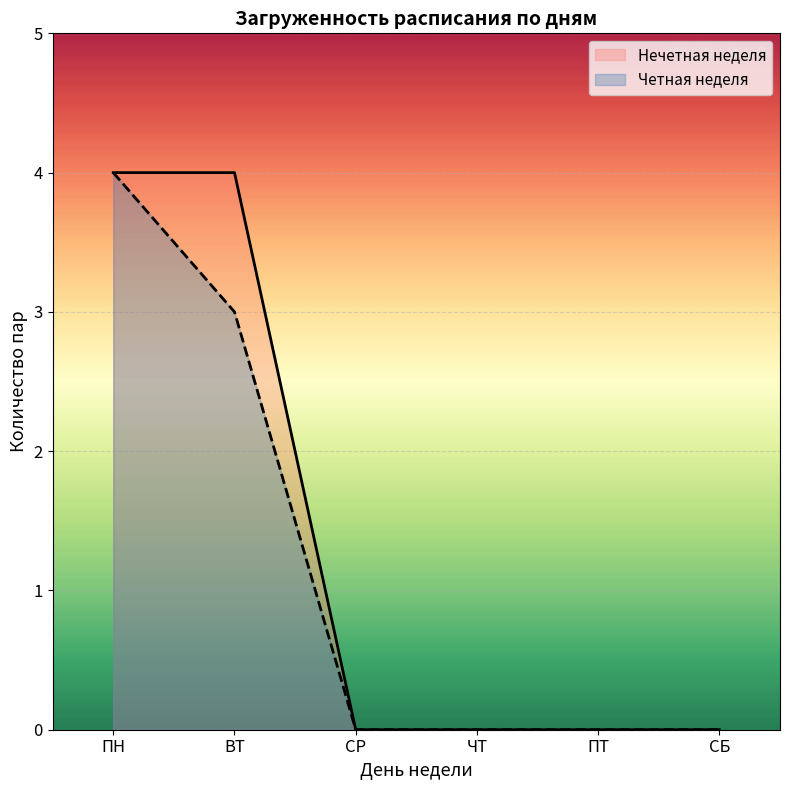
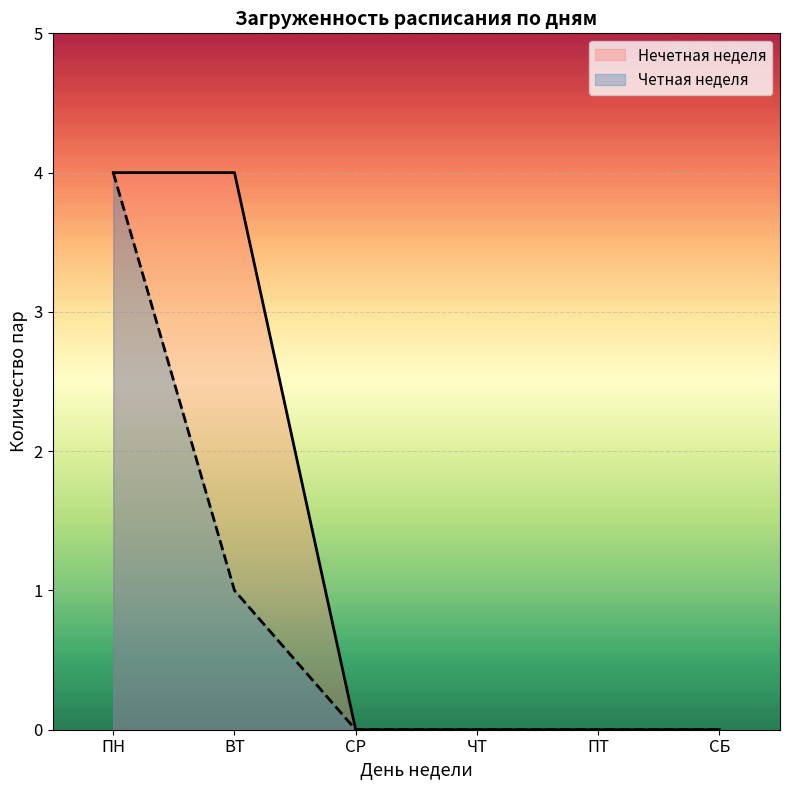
  {
    "Нечетная неделя": {
      "ВТ": 4
    },
    "Четная неделя": {
-     "ВТ": 3
+     "ВТ": 1
    }
  }
